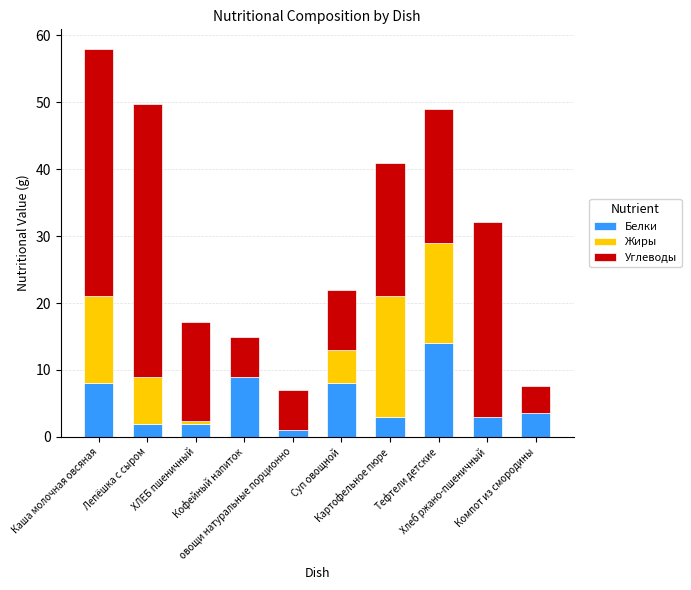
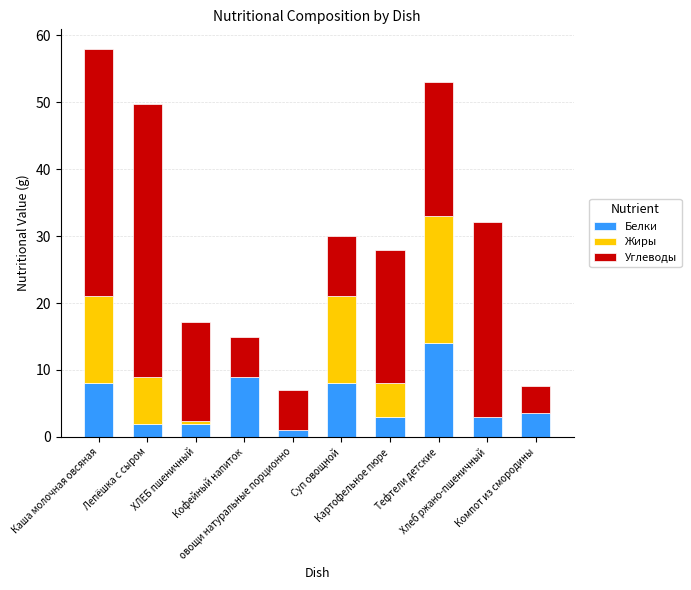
  {
    "Белки": {
      "Каша молочная овсяная": 8,
      "Лепёшка с сыром": 2,
      "ХЛЕБ пшеничный": 2,
      "Кофейный напиток": 9,
      "овощи натуральные порционно": 1,
      "Суп овощной": 8,
      "Картофельное пюре": 3,
      "Тефтели детские": 14,
      "Хлеб ржано-пшеничный": 3,
      "Компот из смородины": 4
    },
    "Жиры": {
      "Каша молочная овсяная": 13,
      "Лепёшка с сыром": 7,
      "ХЛЕБ пшеничный": 0,
      "Кофейный напиток": 0,
      "овощи натуральные порционно": 0,
-     "Суп овощной": 5,
-     "Картофельное пюре": 18,
-     "Тефтели детские": 15,
+     "Суп овощной": 13,
+     "Картофельное пюре": 5,
+     "Тефтели детские": 19,
      "Хлеб ржано-пшеничный": 0
    },
    "Углеводы": {
      "Каша молочная овсяная": 37,
      "Лепёшка с сыром": 41,
      "ХЛЕБ пшеничный": 15,
      "Кофейный напиток": 6,
      "овощи натуральные порционно": 6,
      "Суп овощной": 9,
      "Картофельное пюре": 20,
      "Тефтели детские": 20,
      "Хлеб ржано-пшеничный": 29,
      "Компот из смородины": 4
    }
  }
